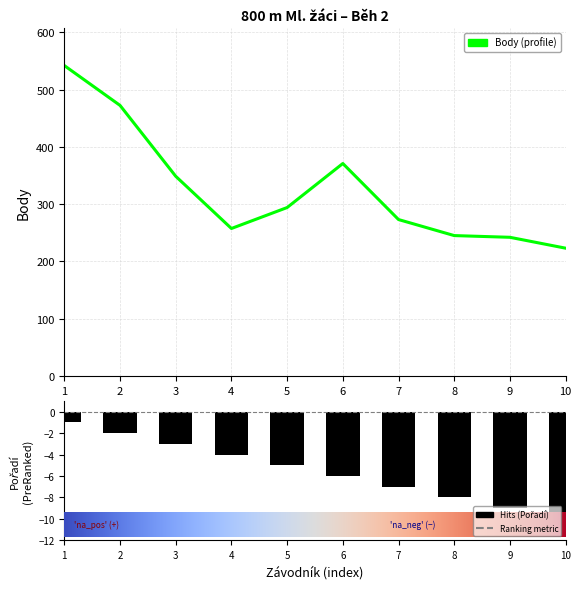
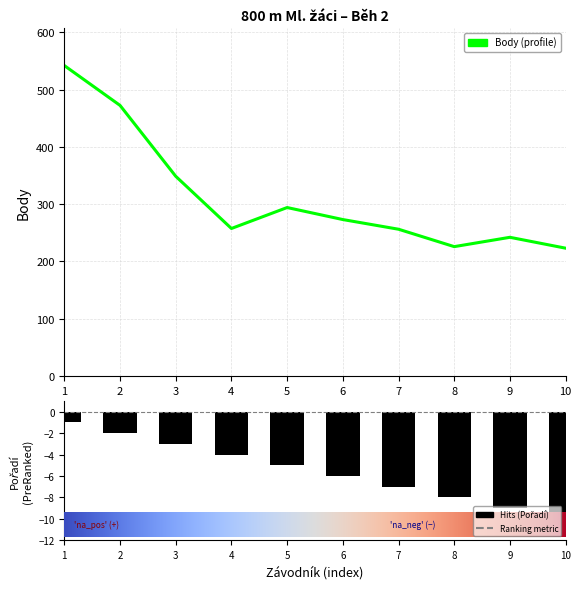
  {
    "800 m Ml. žáci – Běh 2": {
      "1": 540,
      "2": 470,
      "3": 350,
      "4": 260,
      "5": 290,
-     "6": 370,
-     "7": 270,
-     "8": 250,
+     "6": 270,
+     "7": 260,
+     "8": 230,
      "9": 240,
      "10": 220
    }
  }
